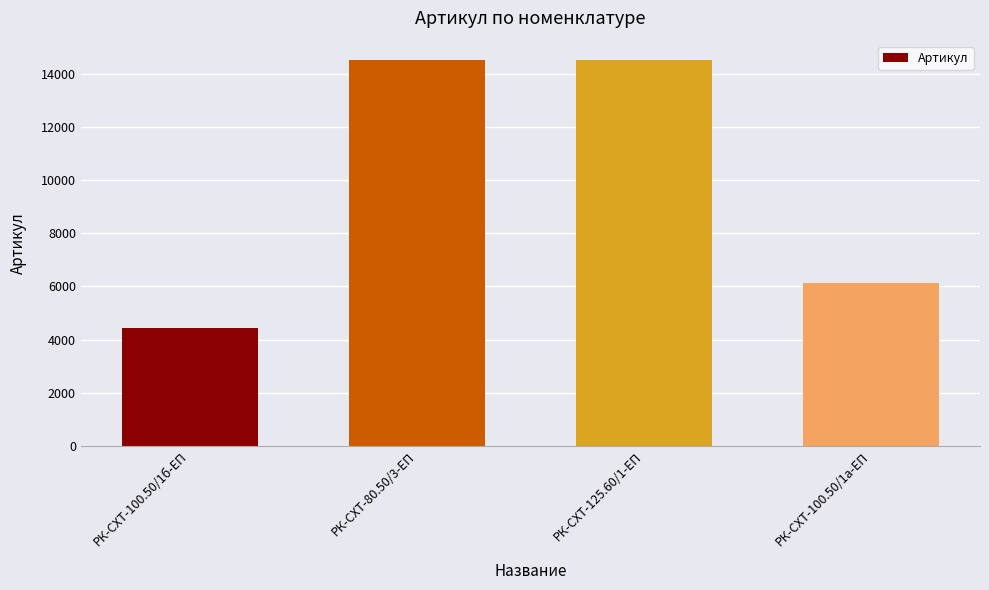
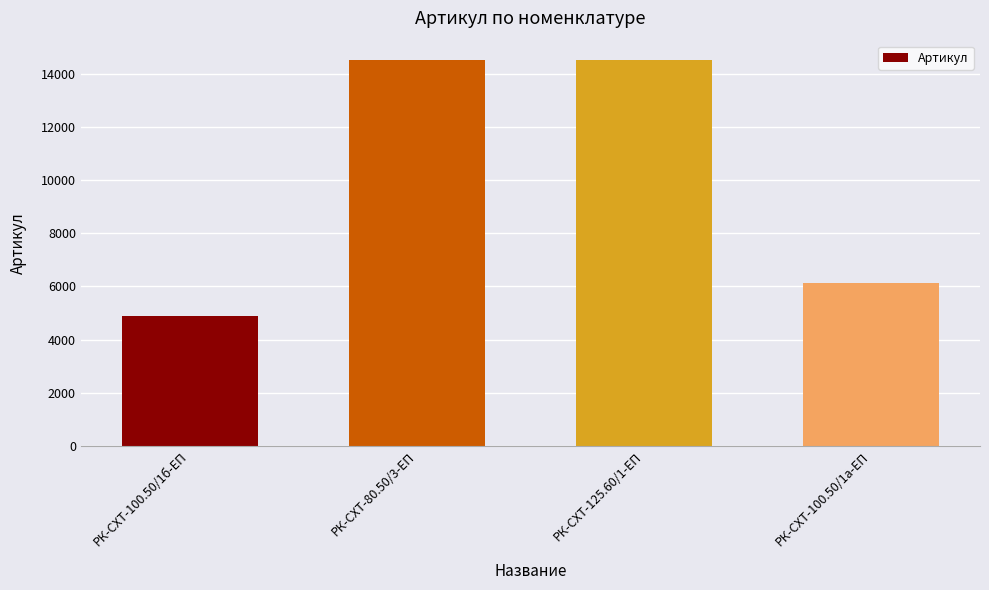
  {
-   "РК-СХТ-100.50/1б-ЕП": 4400,
+   "РК-СХТ-100.50/1б-ЕП": 4900,
    "РК-СХТ-80.50/3-ЕП": 14500,
    "РК-СХТ-125.60/1-ЕП": 14500,
    "РК-СХТ-100.50/1а-ЕП": 6100
  }
